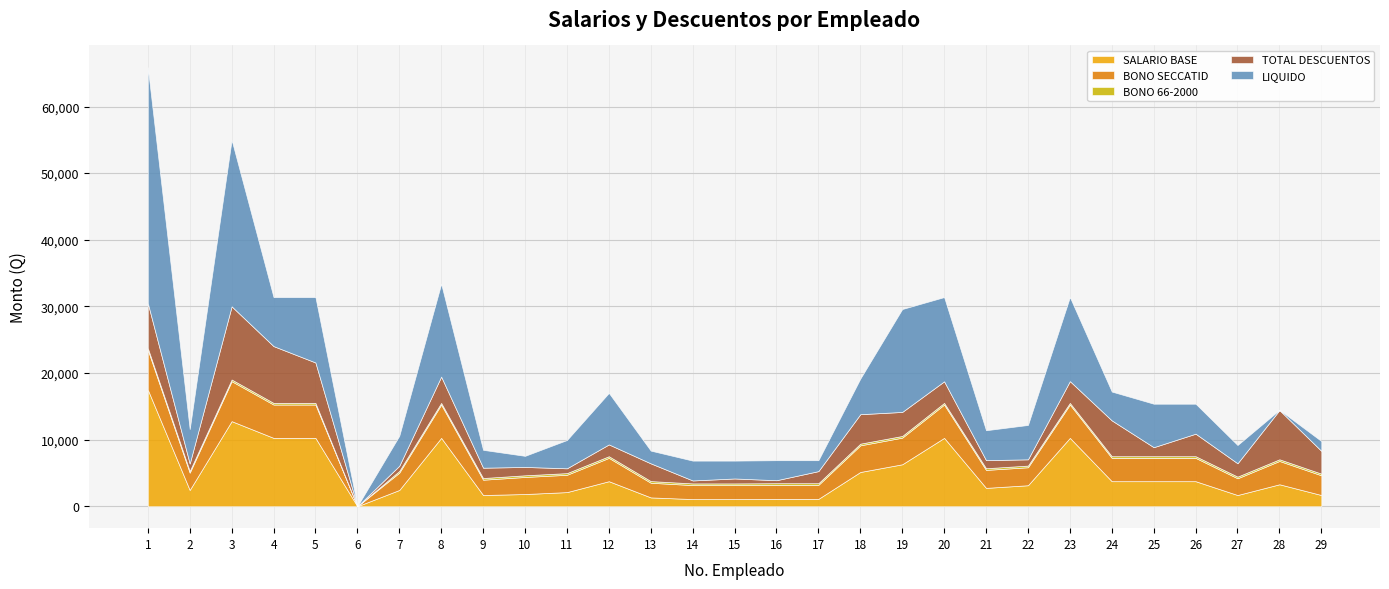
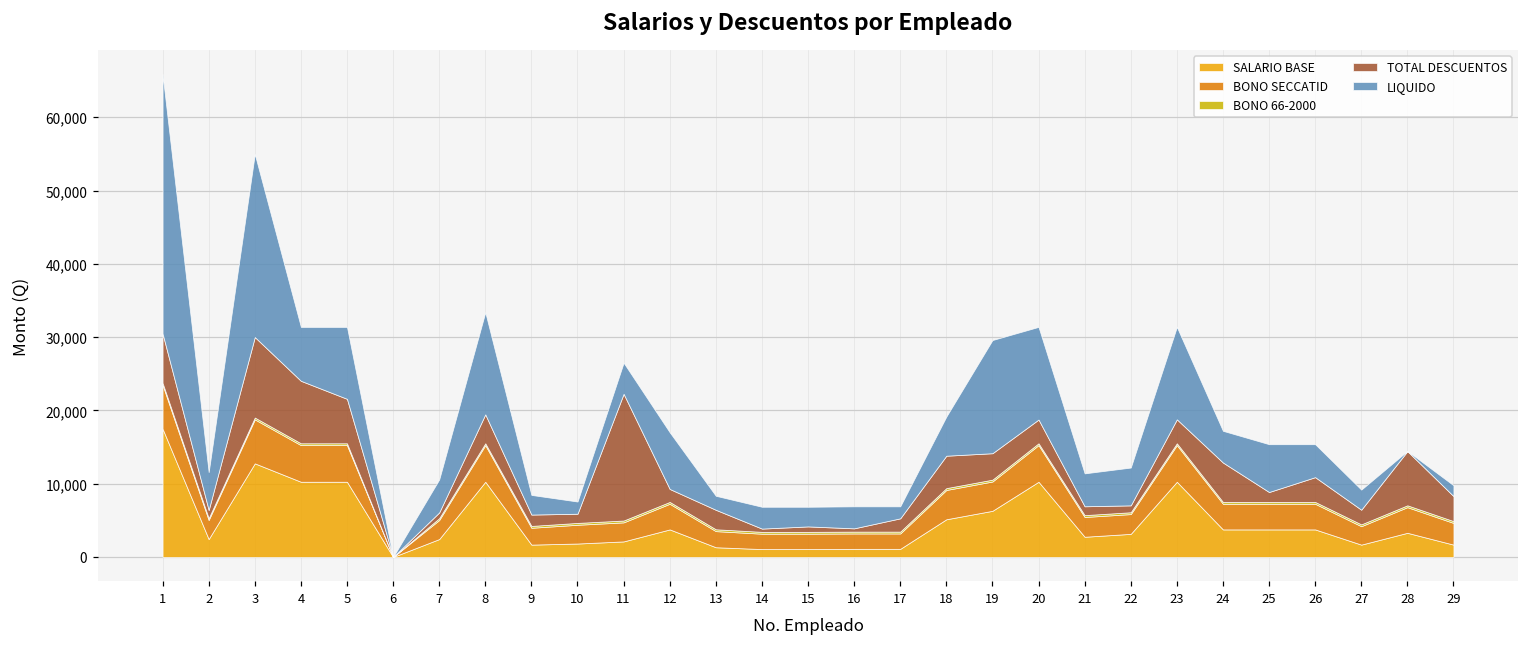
  {
    "TOTAL DESCUENTOS": {
      "1": "7,000",
      "2": "1,000",
      "3": "11,000",
      "4": "9,000",
      "5": "6,000",
      "7": "1,000",
      "8": "4,000",
      "9": "2,000",
      "10": "1,000",
-     "11": "1,000",
+     "11": "17,000",
      "12": "2,000",
      "13": "3,000",
      "14": "0",
      "15": "1,000",
      "16": "0",
      "17": "2,000",
      "18": "4,000",
      "19": "4,000",
      "20": "3,000",
      "21": "1,000",
      "22": "1,000",
      "23": "3,000",
      "24": "5,000",
      "25": "1,000",
      "26": "3,000",
      "27": "2,000",
      "29": "3,000"
    },
    "LIQUIDO": {
      "1": "35,000",
      "2": "5,000",
      "3": "25,000",
      "4": "7,000",
      "5": "10,000",
      "7": "5,000",
      "8": "14,000",
      "9": "3,000",
      "10": "2,000",
      "11": "4,000",
      "12": "8,000",
      "13": "2,000",
      "14": "3,000",
      "15": "3,000",
      "16": "3,000",
      "17": "2,000",
      "18": "5,000",
      "19": "15,000",
      "20": "13,000",
      "21": "4,000",
      "22": "5,000",
      "23": "13,000",
      "24": "4,000",
      "25": "7,000",
      "26": "5,000",
      "27": "3,000",
      "29": "1,000"
    }
  }
